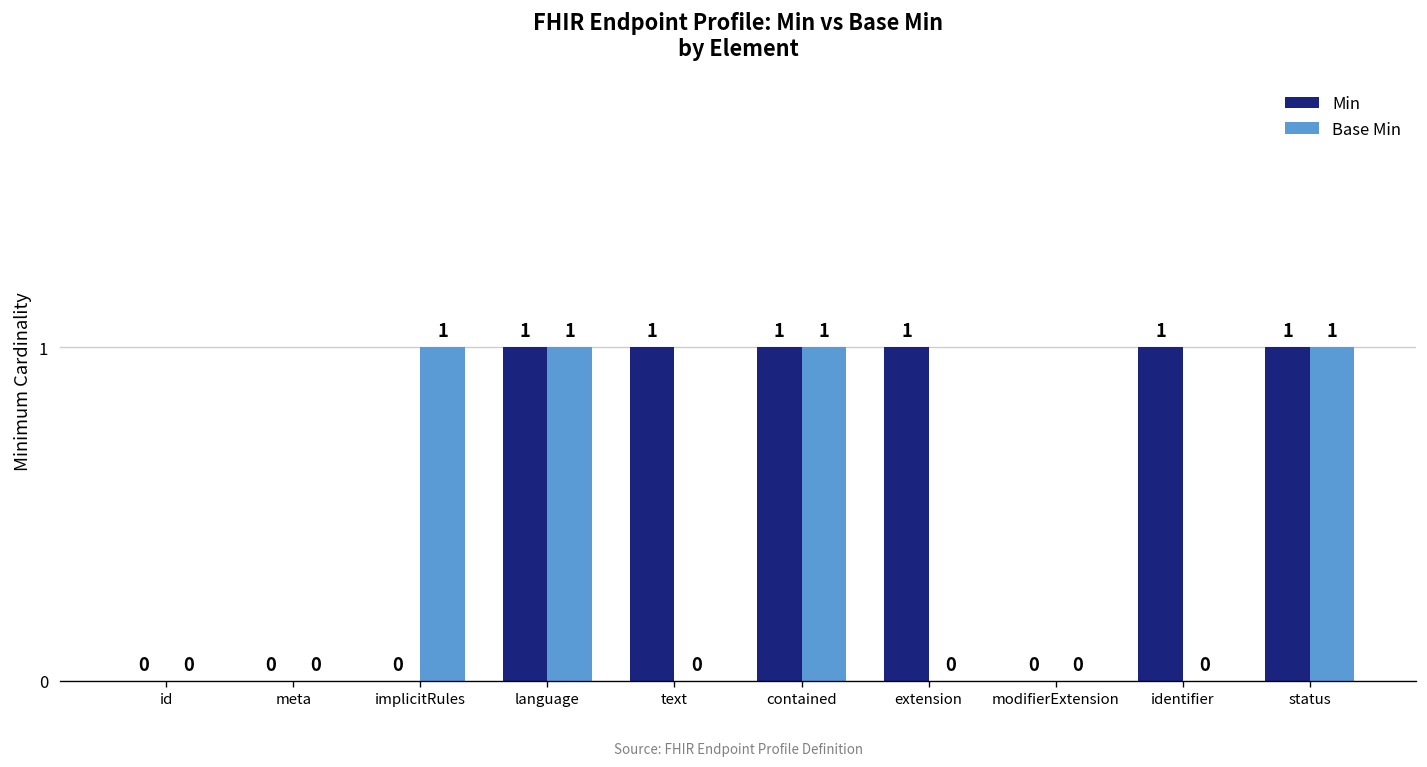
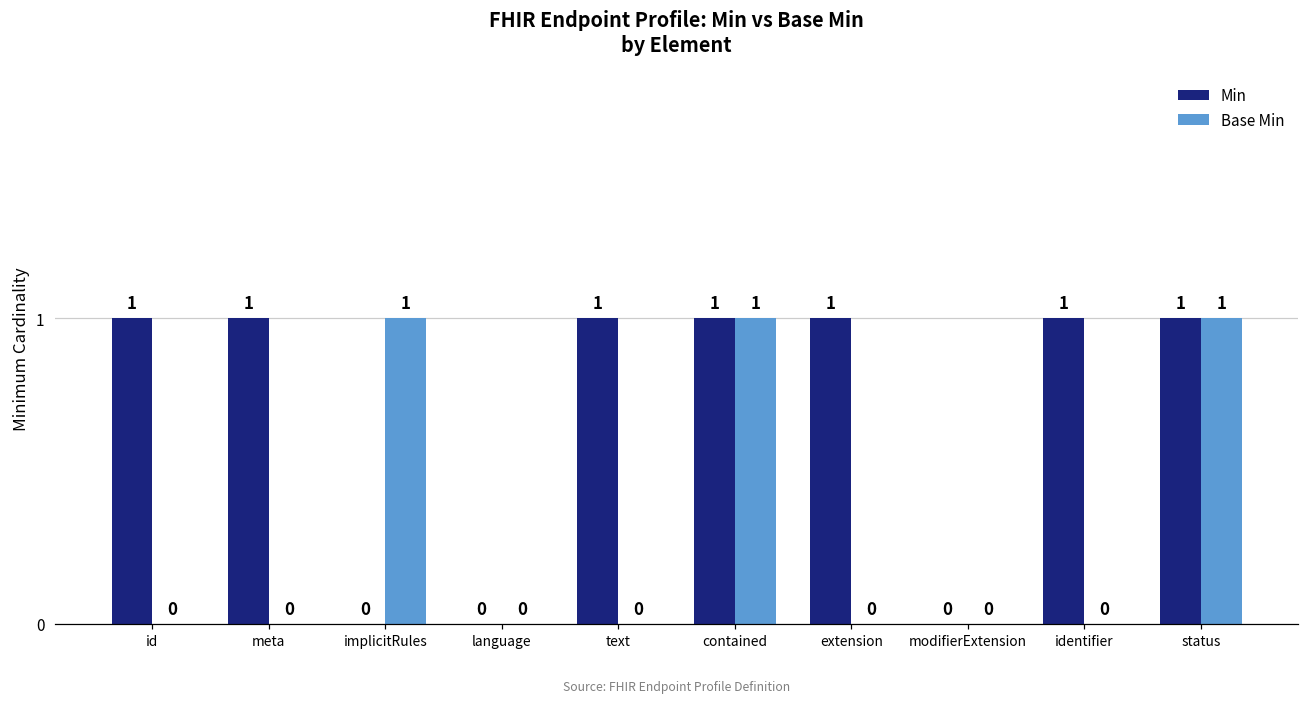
  {
    "Min": {
-     "id": 0,
-     "meta": 0,
+     "id": 1,
+     "meta": 1,
      "implicitRules": 0,
-     "language": 1,
+     "language": 0,
      "text": 1,
      "contained": 1,
      "extension": 1,
      "modifierExtension": 0,
      "identifier": 1,
      "status": 1
    },
    "Base Min": {
      "id": 0,
      "meta": 0,
      "implicitRules": 1,
-     "language": 1,
+     "language": 0,
      "text": 0,
      "contained": 1,
      "extension": 0,
      "modifierExtension": 0,
      "identifier": 0,
      "status": 1
    }
  }
